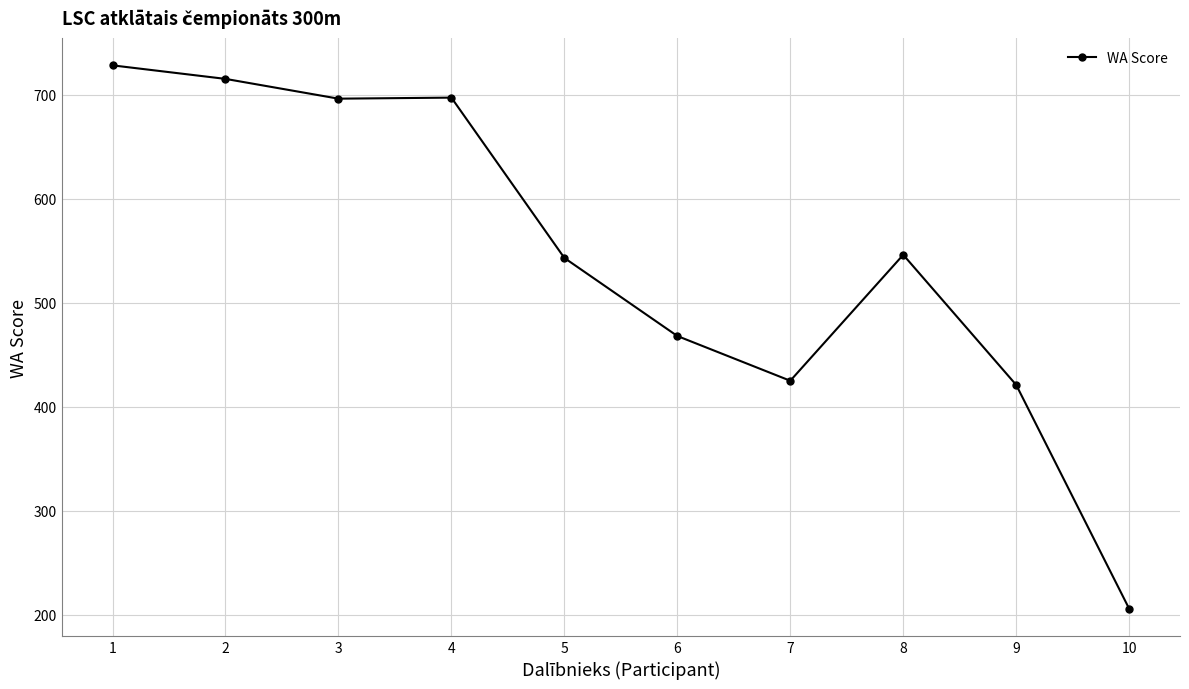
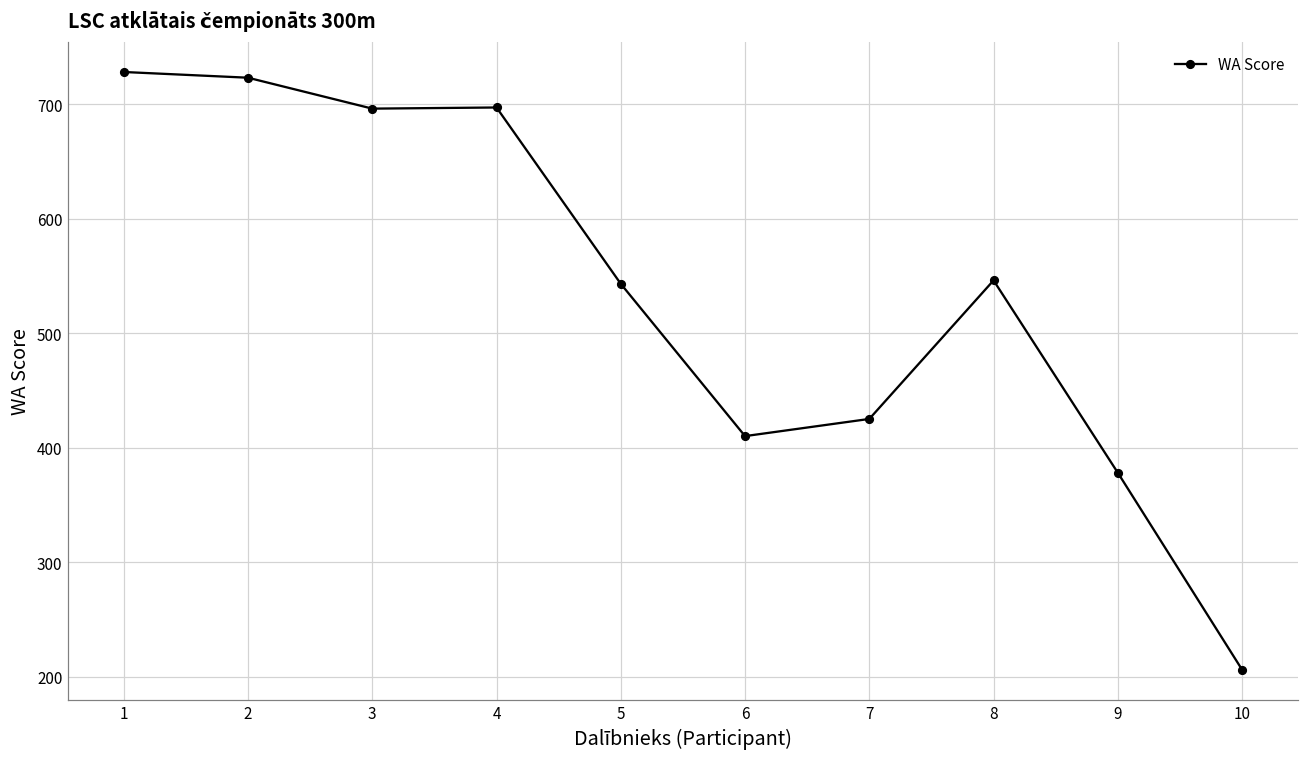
  {
    "1": 728,
-   "2": 715,
+   "2": 723,
    "3": 696,
    "4": 697,
    "5": 543,
-   "6": 468,
+   "6": 410,
    "7": 425,
    "8": 546,
-   "9": 421,
+   "9": 378,
    "10": 206
  }
